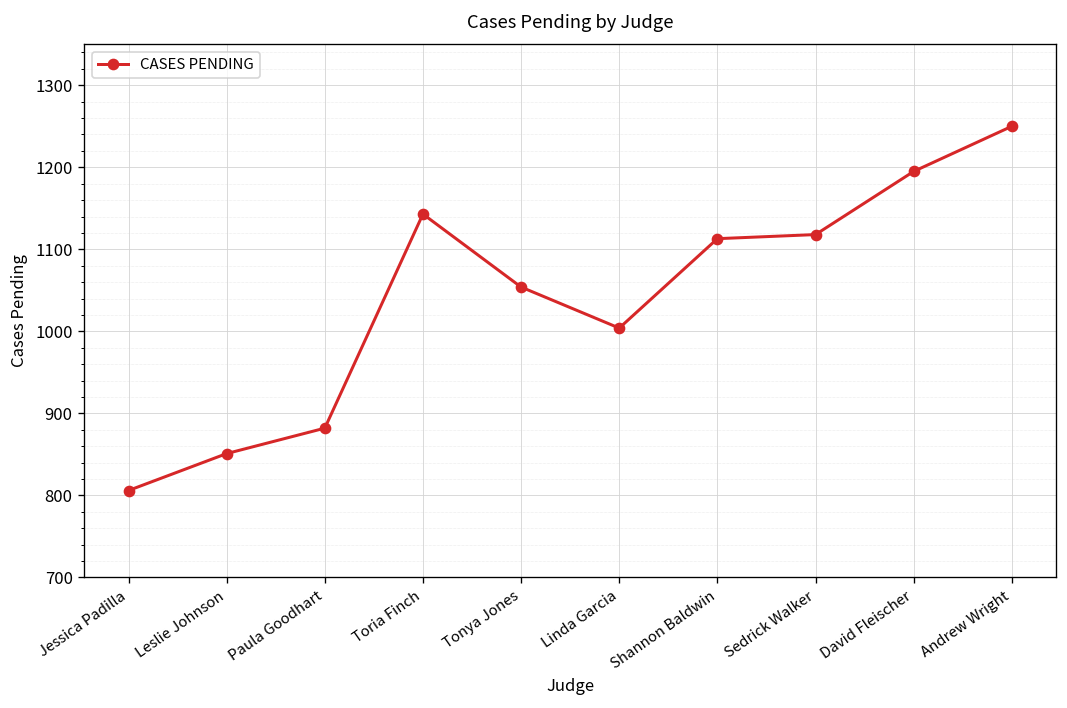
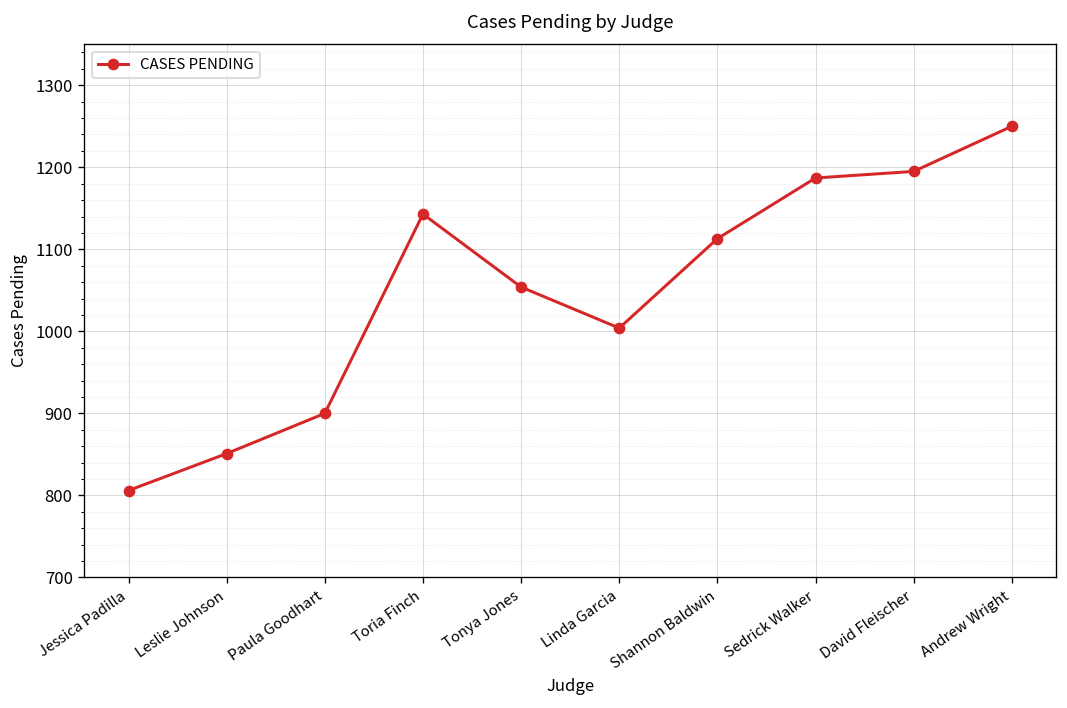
  {
    "Jessica Padilla": 810,
    "Leslie Johnson": 850,
-   "Paula Goodhart": 880,
+   "Paula Goodhart": 900,
    "Toria Finch": 1140,
    "Tonya Jones": 1050,
    "Linda Garcia": 1000,
    "Shannon Baldwin": 1110,
-   "Sedrick Walker": 1120,
+   "Sedrick Walker": 1190,
    "David Fleischer": 1200,
    "Andrew Wright": 1250
  }
